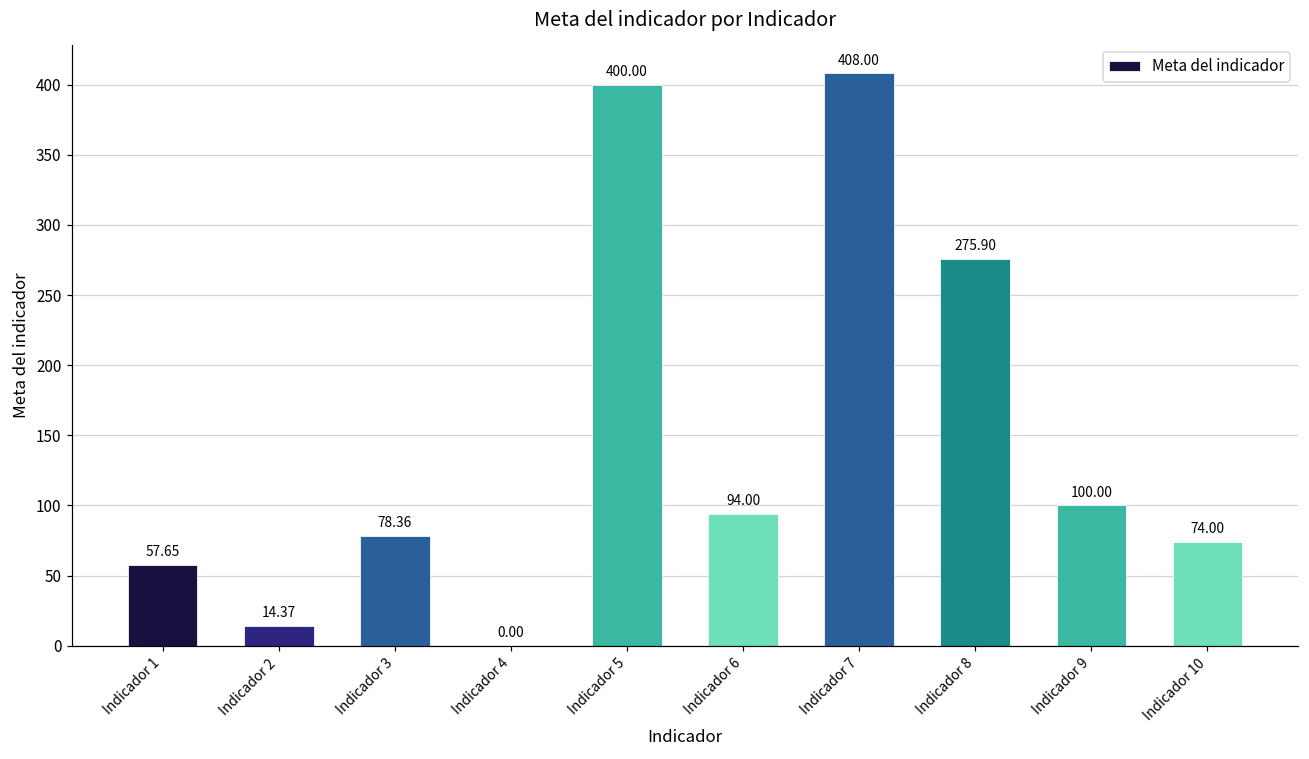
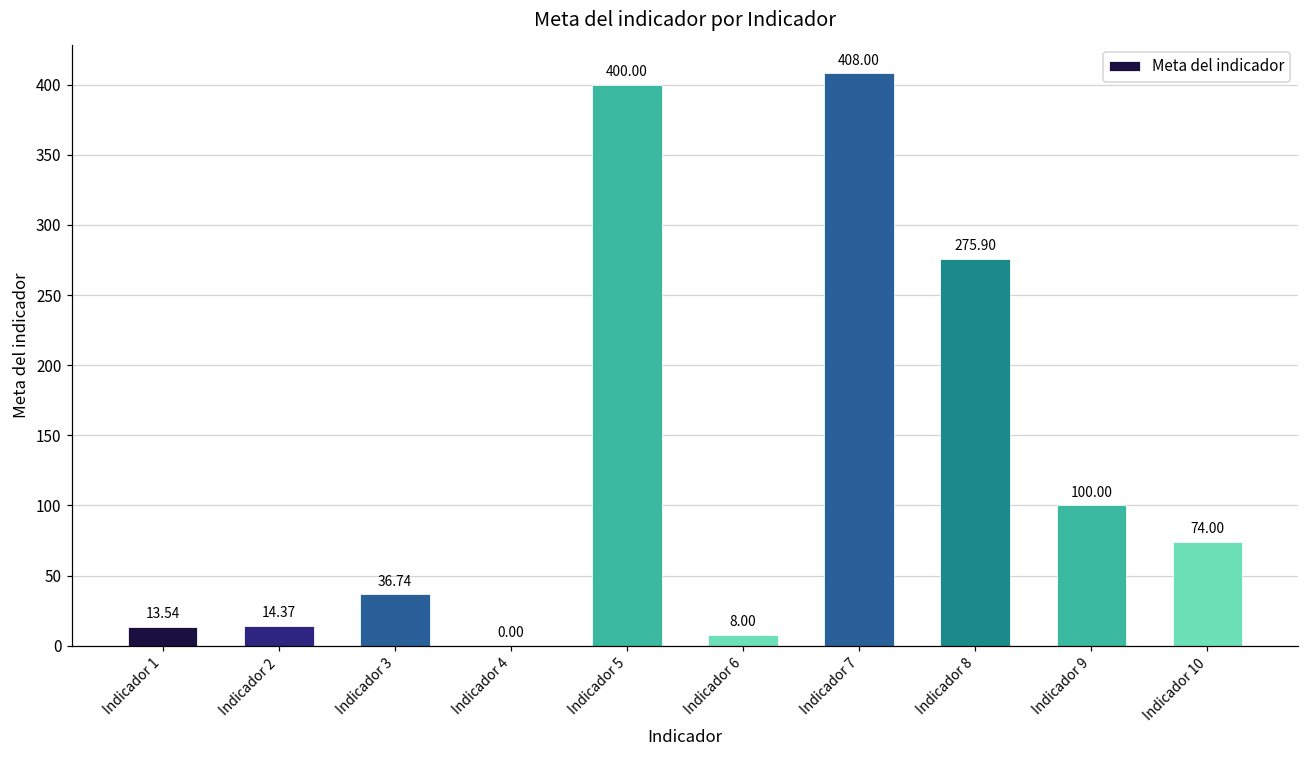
  {
-   "Indicador 1": 57.65,
+   "Indicador 1": 13.54,
    "Indicador 2": 14.37,
-   "Indicador 3": 78.36,
+   "Indicador 3": 36.74,
    "Indicador 4": 0.00,
    "Indicador 5": 400.00,
-   "Indicador 6": 94.00,
+   "Indicador 6": 8.00,
    "Indicador 7": 408.00,
    "Indicador 8": 275.90,
    "Indicador 9": 100.00,
    "Indicador 10": 74.00
  }
